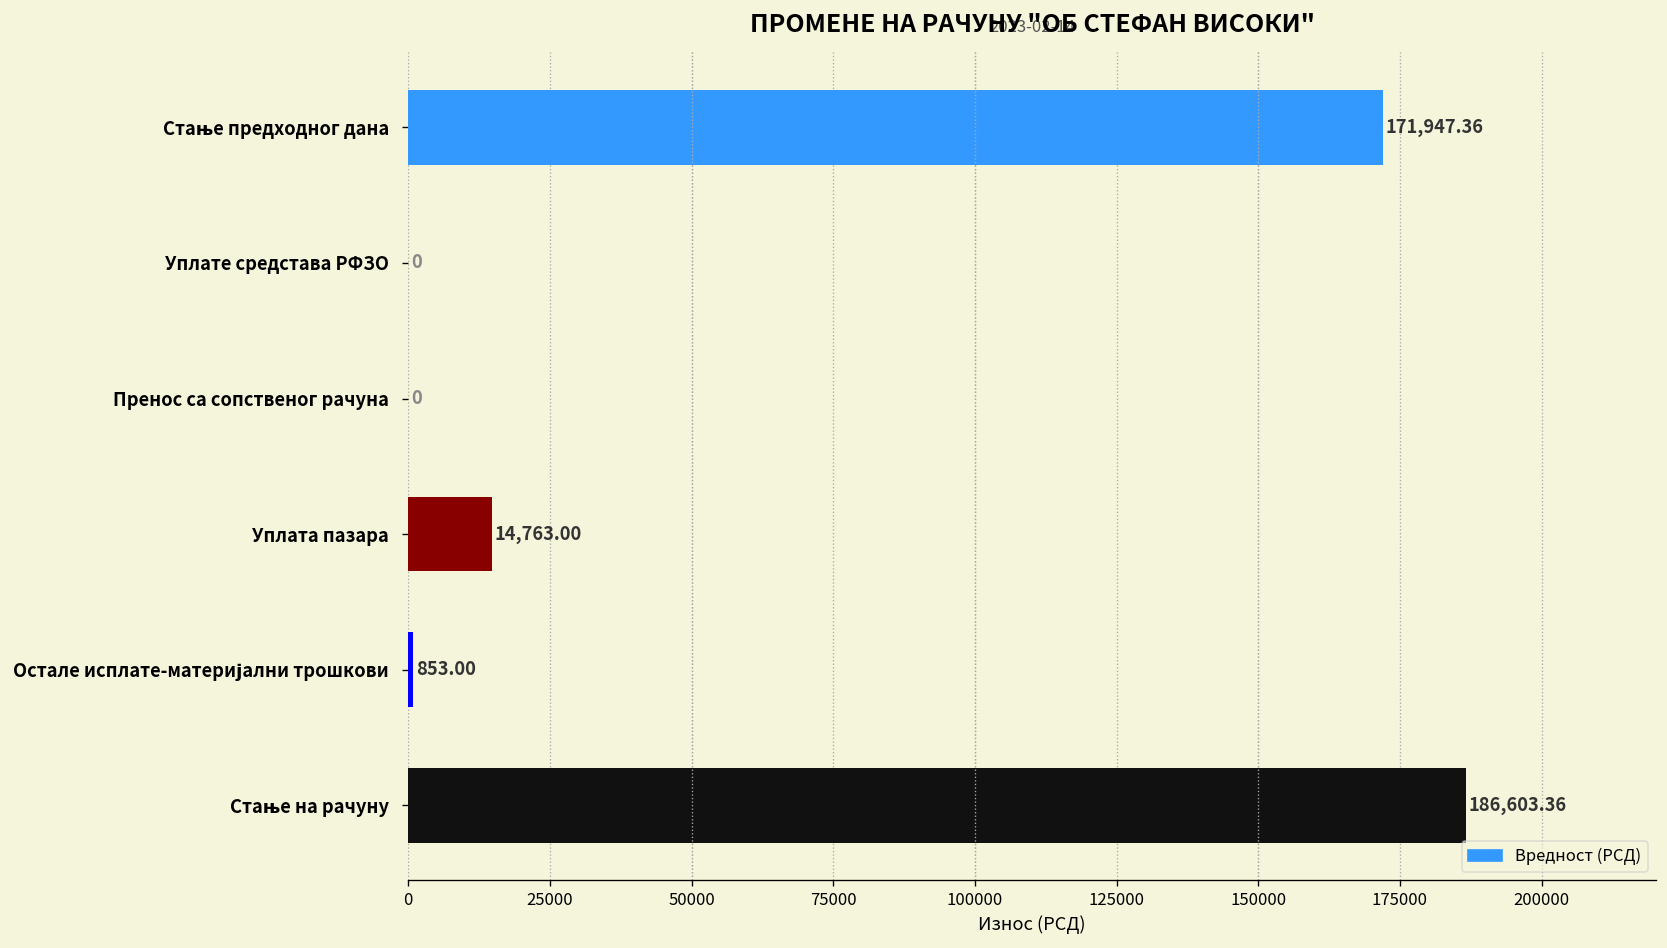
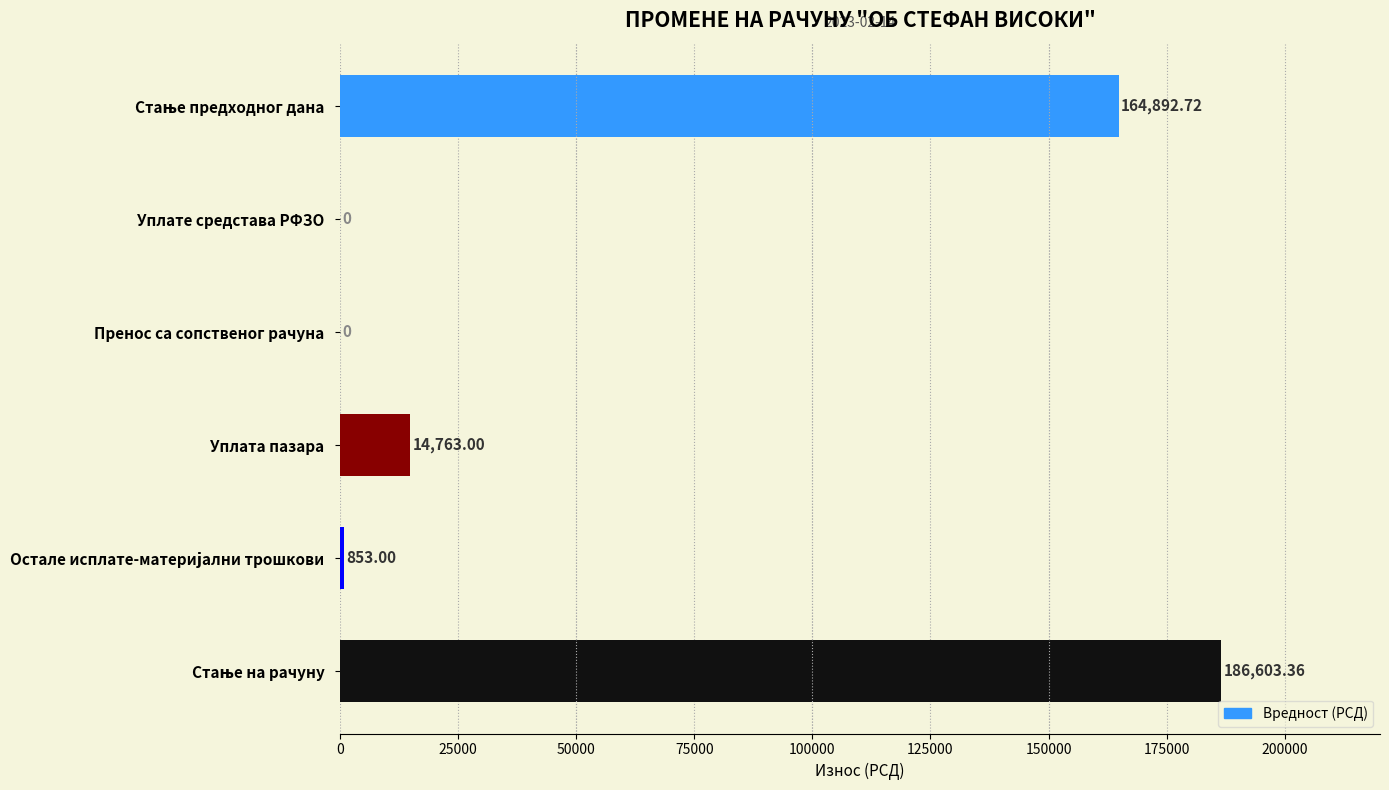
  {
-   "Стање предходног дана": "171,947.36",
+   "Стање предходног дана": "164,892.72",
    "Уплате средстава РФЗО": "0",
    "Пренос са сопственог рачуна": "0",
    "Уплата пазара": "14,763.00",
    "Остале исплате-материјални трошкови": "853.00",
    "Стање на рачуну": "186,603.36"
  }
